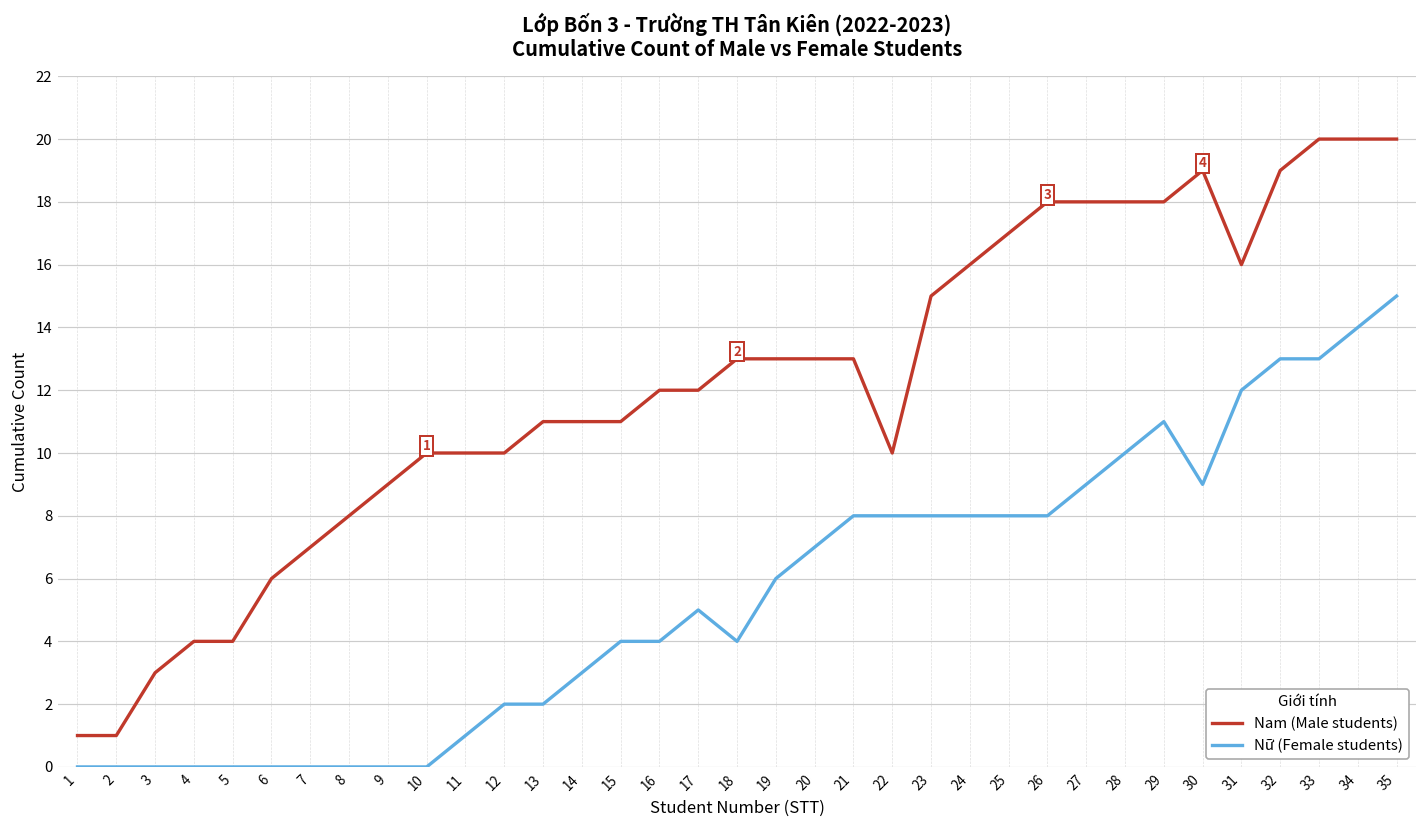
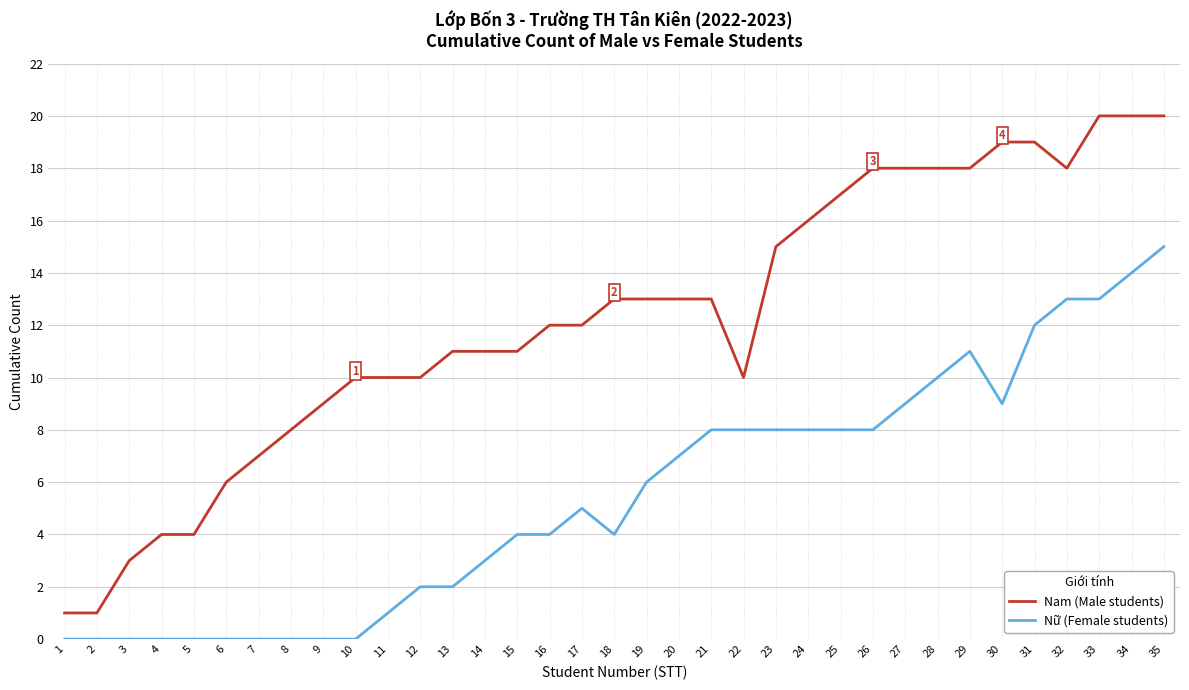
  {
    "Nam (Male students)": {
      "1": 1,
      "2": 1,
      "3": 3,
      "4": 4,
      "5": 4,
      "6": 6,
      "7": 7,
      "8": 8,
      "9": 9,
      "11": 10,
      "12": 10,
      "13": 11,
      "14": 11,
      "15": 11,
      "16": 12,
      "17": 12,
      "19": 13,
      "20": 13,
      "21": 13,
      "22": 10,
      "23": 15,
      "24": 16,
      "25": 17,
      "27": 18,
      "28": 18,
      "29": 18,
-     "31": 16,
-     "32": 19,
+     "31": 19,
+     "32": 18,
      "33": 20,
      "34": 20,
      "35": 20
    },
    "Nữ (Female students)": {
      "1": 0,
      "2": 0,
      "3": 0,
      "4": 0,
      "5": 0,
      "6": 0,
      "7": 0,
      "8": 0,
      "9": 0,
      "10": 0,
      "11": 1,
      "12": 2,
      "13": 2,
      "14": 3,
      "15": 4,
      "16": 4,
      "17": 5,
      "18": 4,
      "19": 6,
      "20": 7,
      "21": 8,
      "22": 8,
      "23": 8,
      "24": 8,
      "25": 8,
      "26": 8,
      "27": 9,
      "28": 10,
      "29": 11,
      "30": 9,
      "31": 12,
      "32": 13,
      "33": 13,
      "34": 14,
      "35": 15
    }
  }
